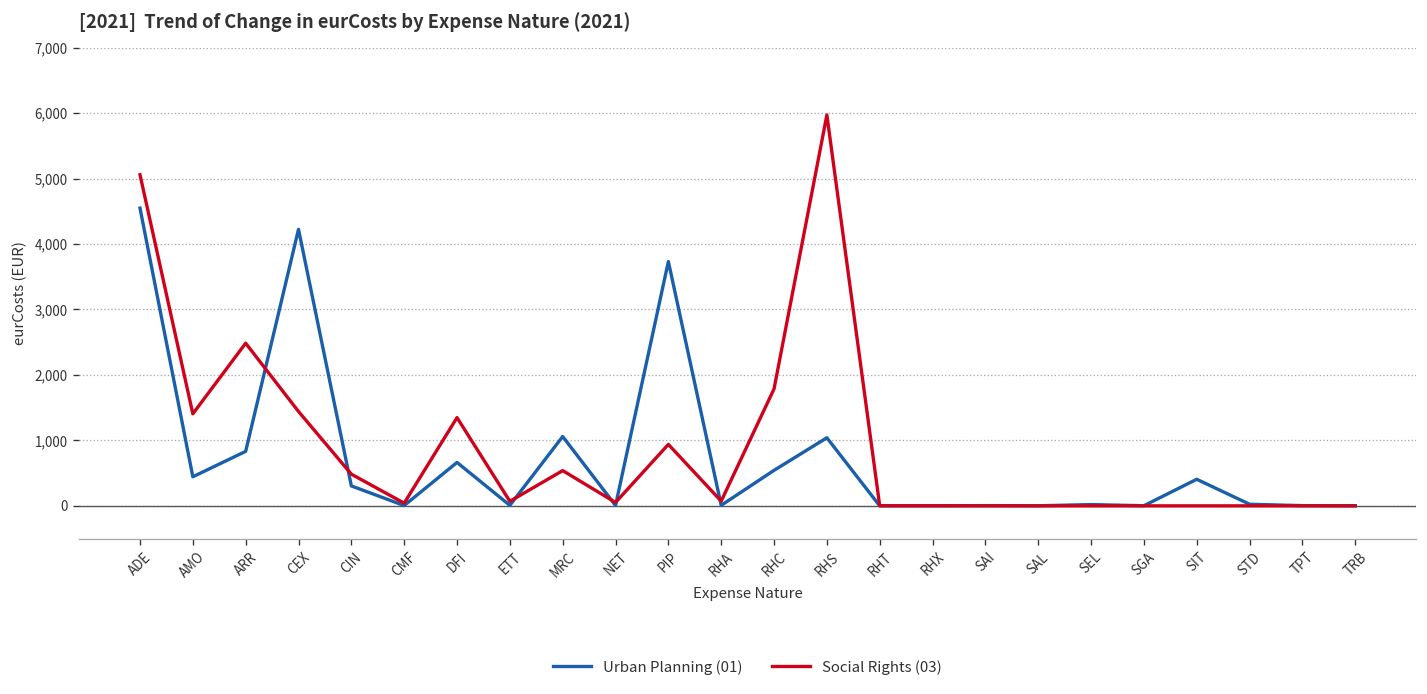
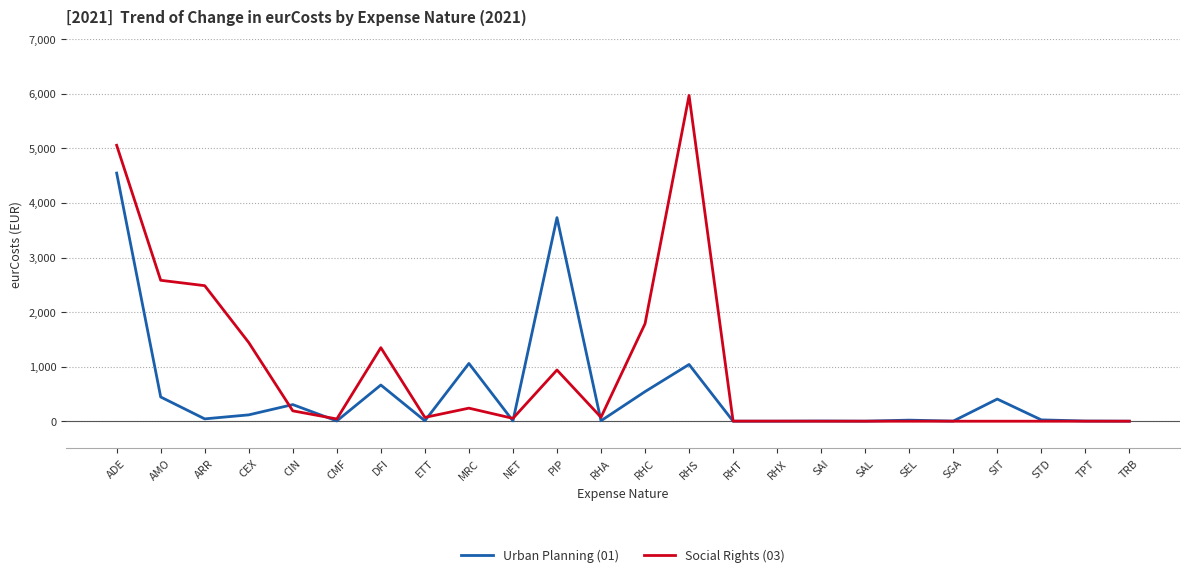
  {
    "Urban Planning (01)": {
      "ADE": "4,500",
      "AMO": "400",
-     "ARR": "800",
-     "CEX": "4,200",
+     "ARR": "0",
+     "CEX": "100",
      "CIN": "300",
      "DFI": "700",
      "ETT": "0",
      "MRC": "1,100",
      "NET": "0",
      "PIP": "3,700",
      "RHA": "0",
      "RHC": "500",
      "RHS": "1,000",
      "SIT": "400"
    },
    "Social Rights (03)": {
      "ADE": "5,100",
-     "AMO": "1,400",
+     "AMO": "2,600",
      "ARR": "2,500",
      "CEX": "1,400",
-     "CIN": "500",
+     "CIN": "200",
      "DFI": "1,300",
      "ETT": "100",
-     "MRC": "500",
+     "MRC": "200",
      "NET": "100",
      "PIP": "900",
      "RHA": "100",
      "RHC": "1,800",
      "RHS": "6,000",
      "SIT": "0"
    }
  }
